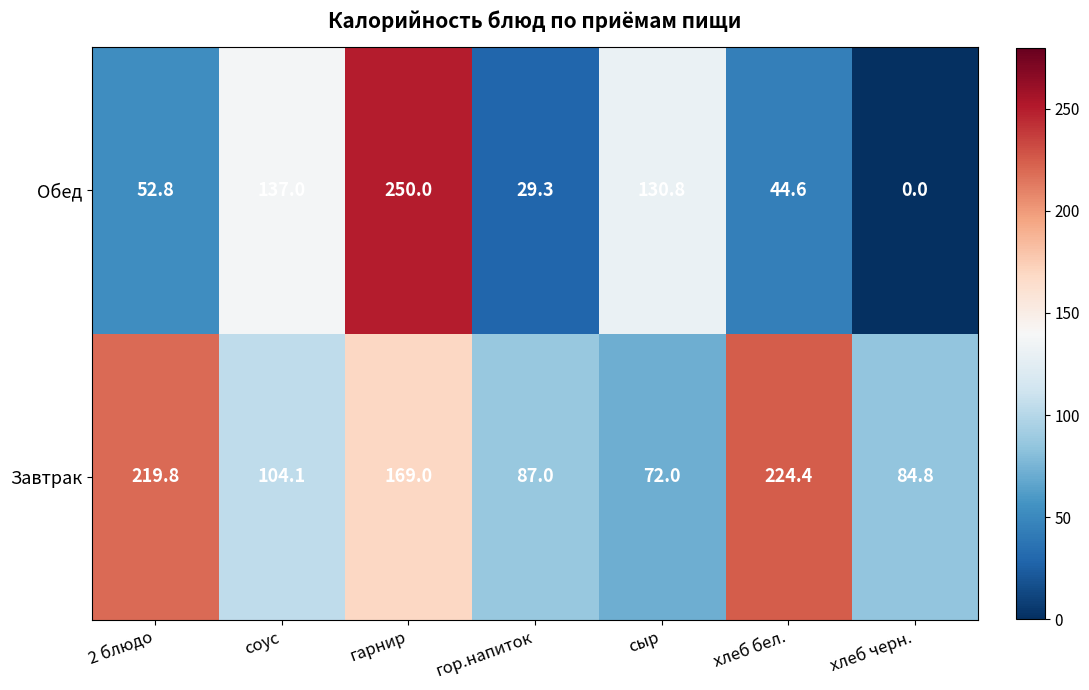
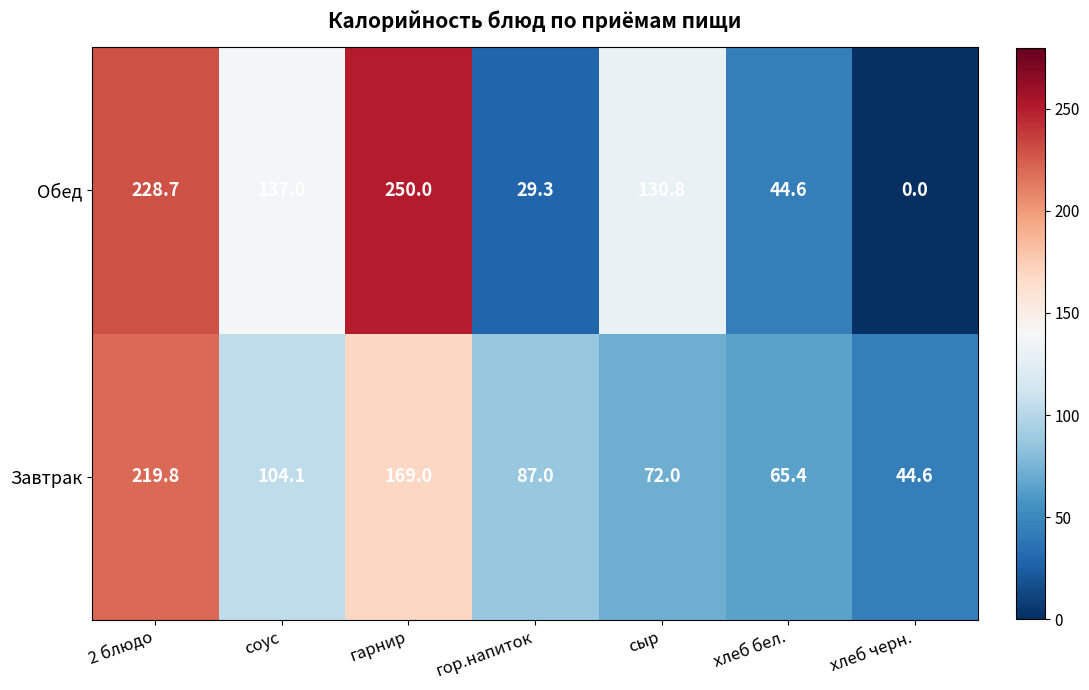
  {
    "Обед": {
-     "2 блюдо": 52.8,
+     "2 блюдо": 228.7,
      "гарнир": 250.0,
      "гор.напиток": 29.3,
      "хлеб бел.": 44.6,
      "хлеб черн.": 0.0
    },
    "Завтрак": {
      "2 блюдо": 219.8,
      "соус": 104.1,
      "гарнир": 169.0,
      "гор.напиток": 87.0,
      "сыр": 72.0,
-     "хлеб бел.": 224.4,
-     "хлеб черн.": 84.8
+     "хлеб бел.": 65.4,
+     "хлеб черн.": 44.6
    }
  }
